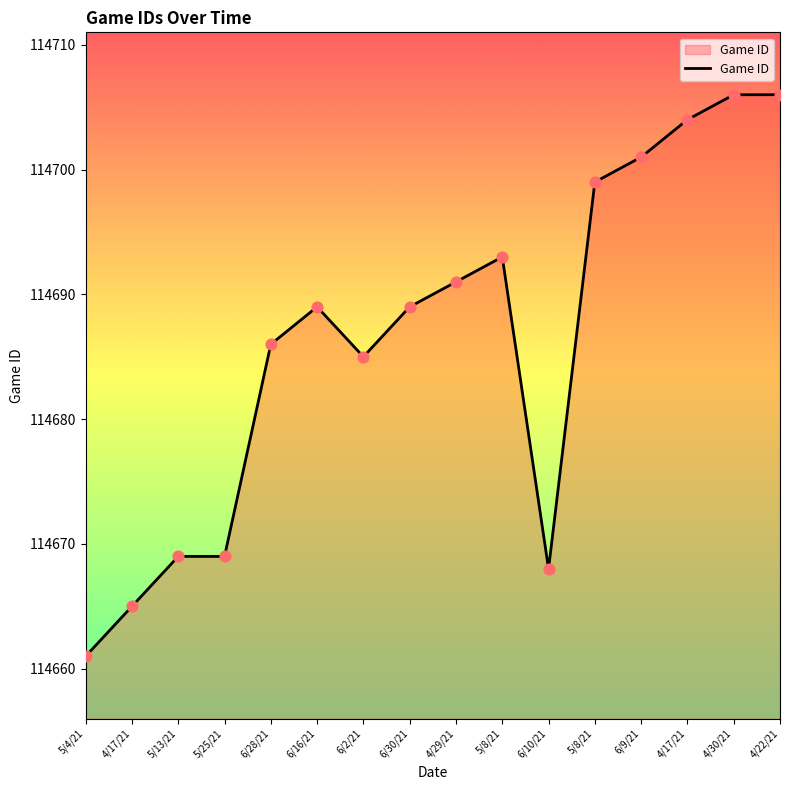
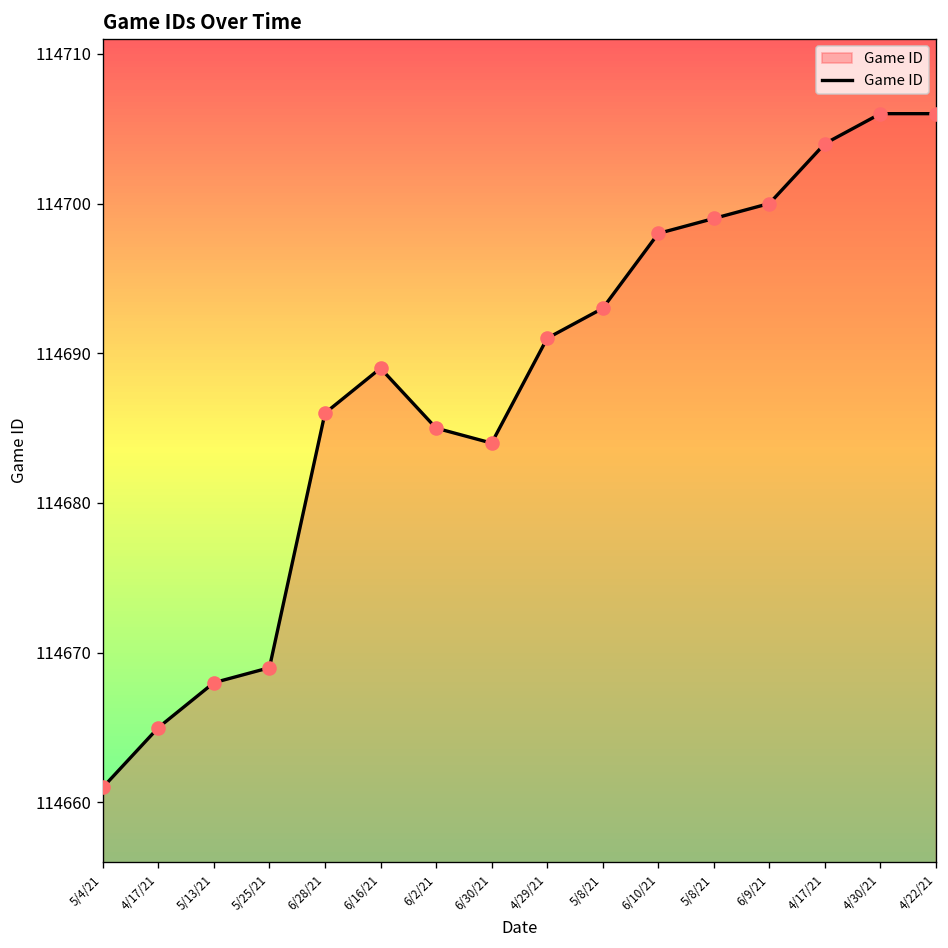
  {
    "5/4/21": 114661,
-   "5/13/21": 114669,
+   "5/13/21": 114668,
    "5/25/21": 114669,
    "6/28/21": 114686,
    "6/16/21": 114689,
    "6/2/21": 114685,
-   "6/30/21": 114689,
+   "6/30/21": 114684,
    "4/29/21": 114691,
-   "6/10/21": 114668,
-   "6/9/21": 114701,
+   "6/10/21": 114698,
+   "6/9/21": 114700,
    "4/30/21": 114706,
    "4/22/21": 114706
  }
